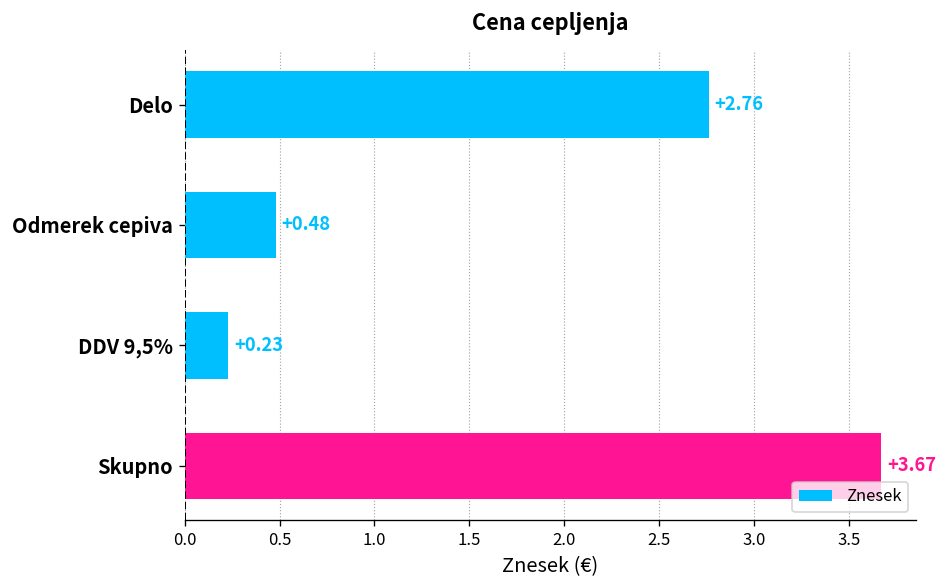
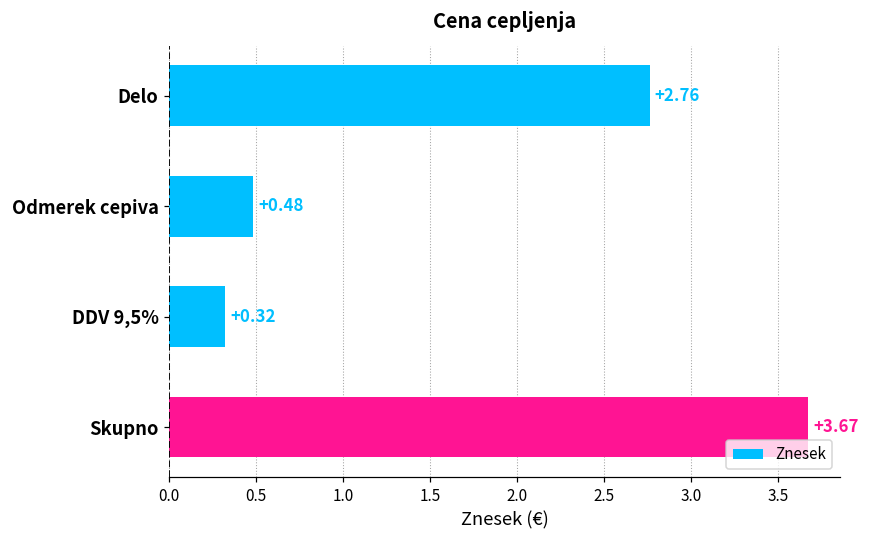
  {
    "Delo": "+2.76",
    "Odmerek cepiva": "+0.48",
-   "DDV 9,5%": "+0.23",
+   "DDV 9,5%": "+0.32",
    "Skupno": "+3.67"
  }
